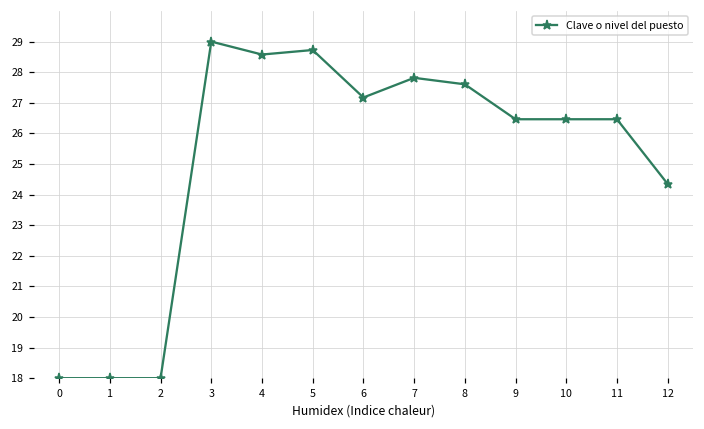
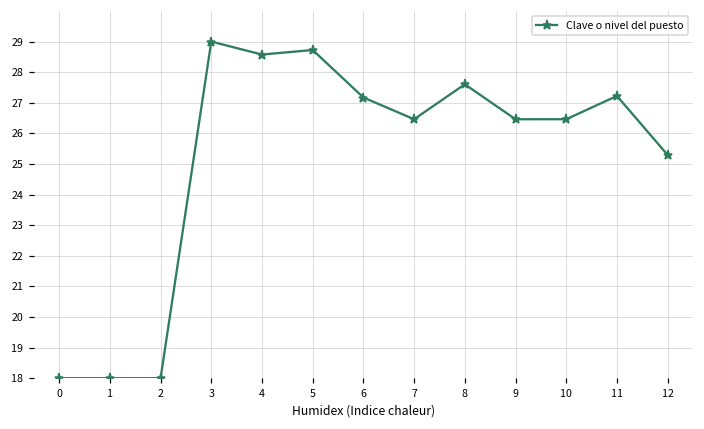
  {
    "0": 18.0,
    "1": 18.0,
    "2": 18.0,
    "3": 29.0,
    "4": 28.6,
    "5": 28.7,
    "6": 27.2,
-   "7": 27.8,
+   "7": 26.5,
    "8": 27.6,
    "9": 26.5,
    "10": 26.5,
-   "11": 26.5,
-   "12": 24.3
+   "11": 27.2,
+   "12": 25.3
  }
